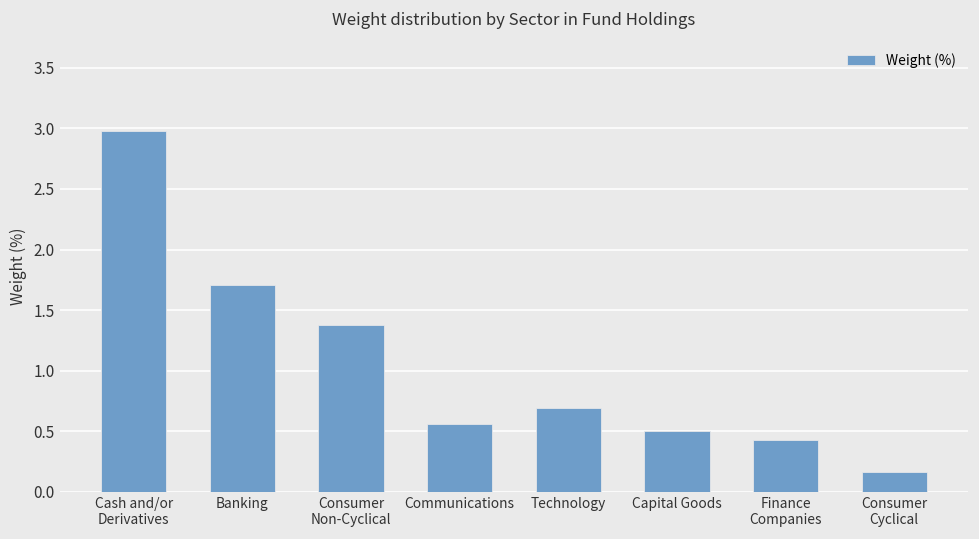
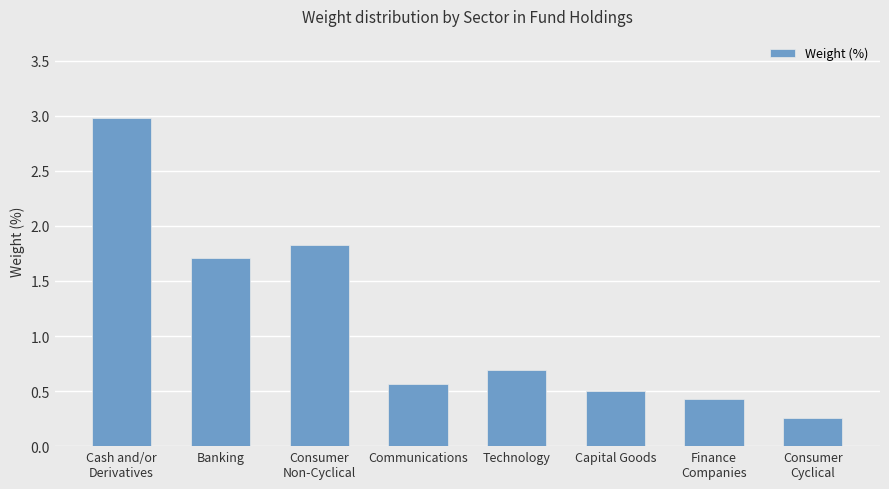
  {
    "Cash and/or Derivatives": 2.98,
    "Banking": 1.71,
-   "Consumer Non-Cyclical": 1.38,
+   "Consumer Non-Cyclical": 1.83,
    "Communications": 0.56,
    "Technology": 0.69,
    "Capital Goods": 0.50,
    "Finance Companies": 0.43,
-   "Consumer Cyclical": 0.16
+   "Consumer Cyclical": 0.26
  }
